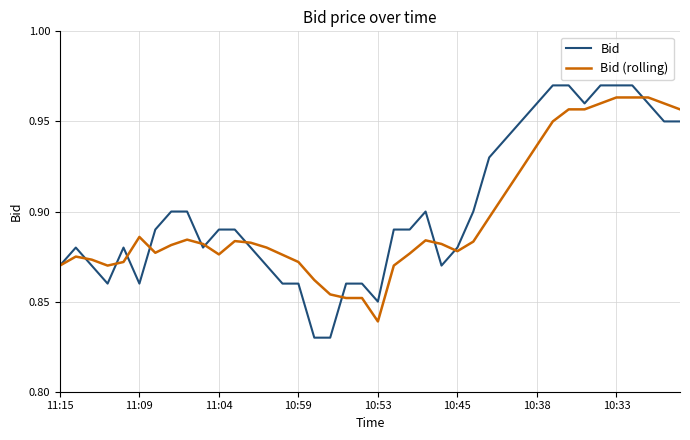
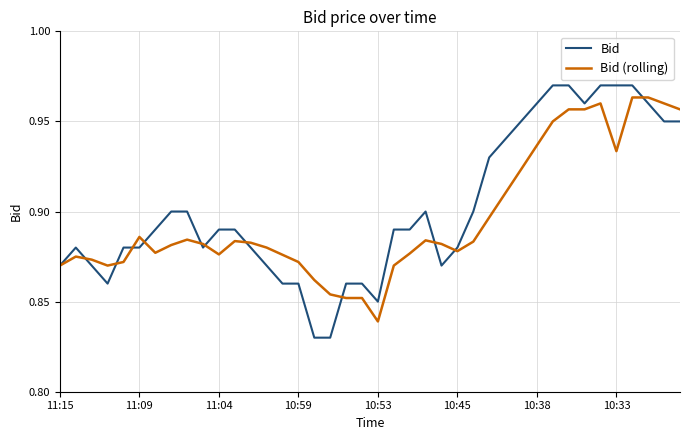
  {
    "Bid": {
-     "11:09": 0.86,
+     "11:09": 0.88,
      "11:04": 0.89,
      "10:59": 0.86,
      "10:53": 0.85,
      "10:45": 0.88,
      "10:38": 0.96,
      "10:33": 0.97
    },
    "Bid (rolling)": {
      "11:09": 0.886,
      "11:04": 0.876,
      "10:59": 0.872,
      "10:53": 0.839,
      "10:45": 0.878,
      "10:38": 0.937,
-     "10:33": 0.963
+     "10:33": 0.934
    }
  }
